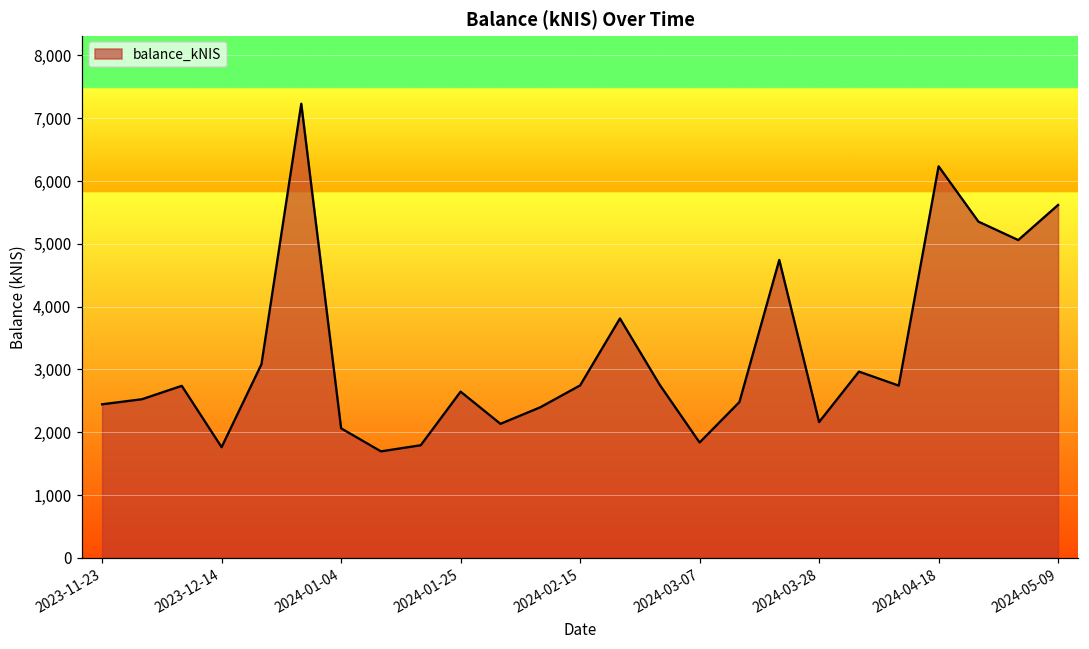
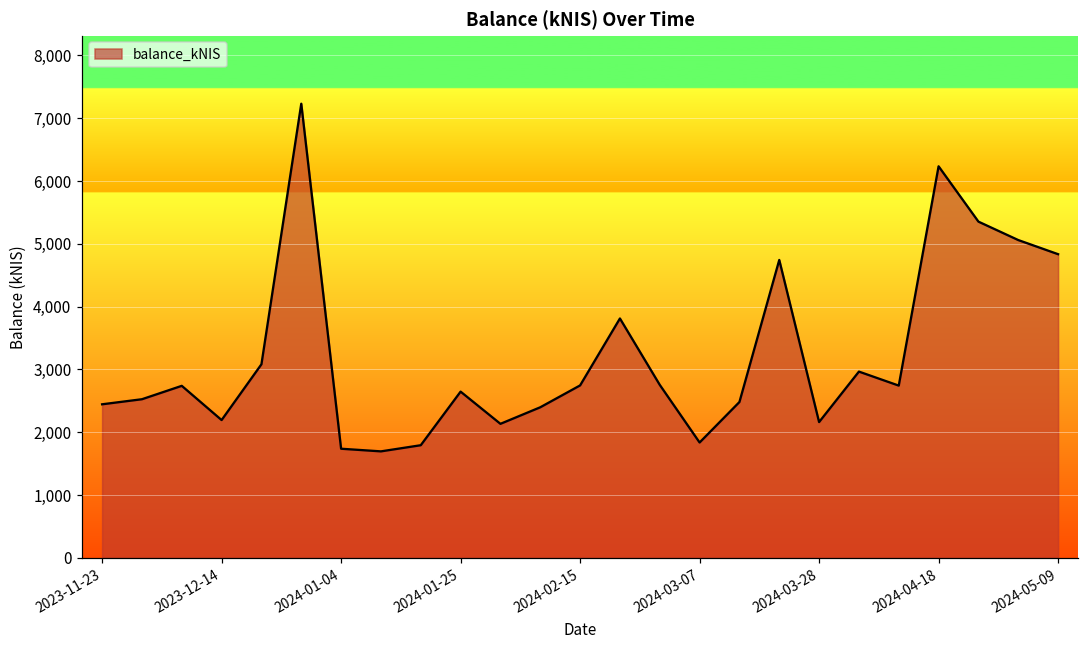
  {
    "2023-11-23": "2,400",
-   "2023-12-14": "1,800",
-   "2024-01-04": "2,100",
+   "2023-12-14": "2,200",
+   "2024-01-04": "1,700",
    "2024-01-25": "2,600",
    "2024-02-15": "2,700",
    "2024-03-07": "1,800",
    "2024-03-28": "2,200",
    "2024-04-18": "6,200",
-   "2024-05-09": "5,600"
+   "2024-05-09": "4,800"
  }
